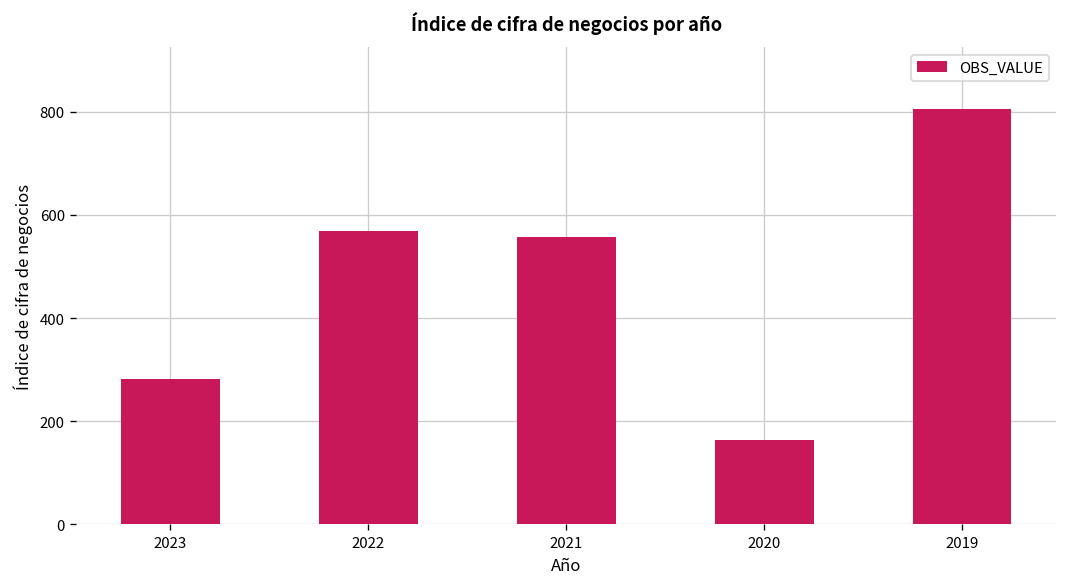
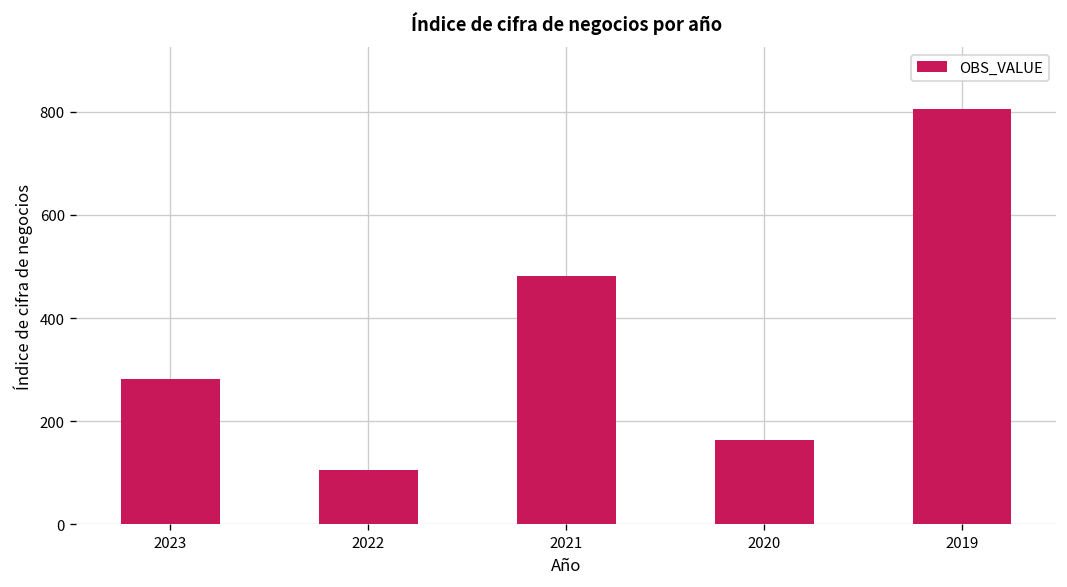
  {
    "2023": 280,
-   "2022": 570,
-   "2021": 560,
+   "2022": 110,
+   "2021": 480,
    "2020": 160,
    "2019": 810
  }
